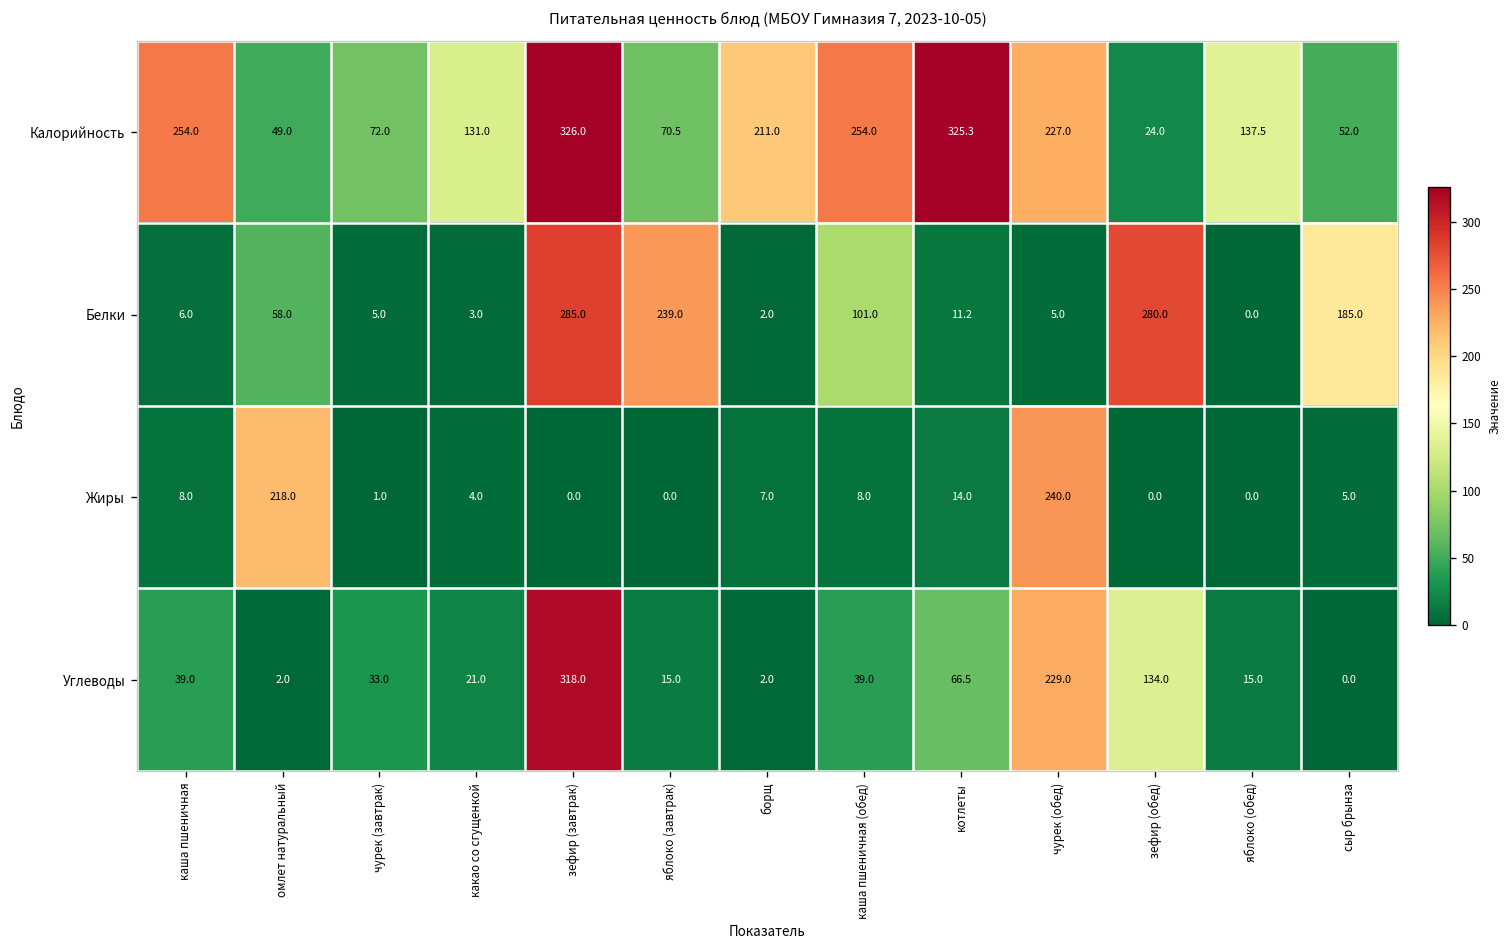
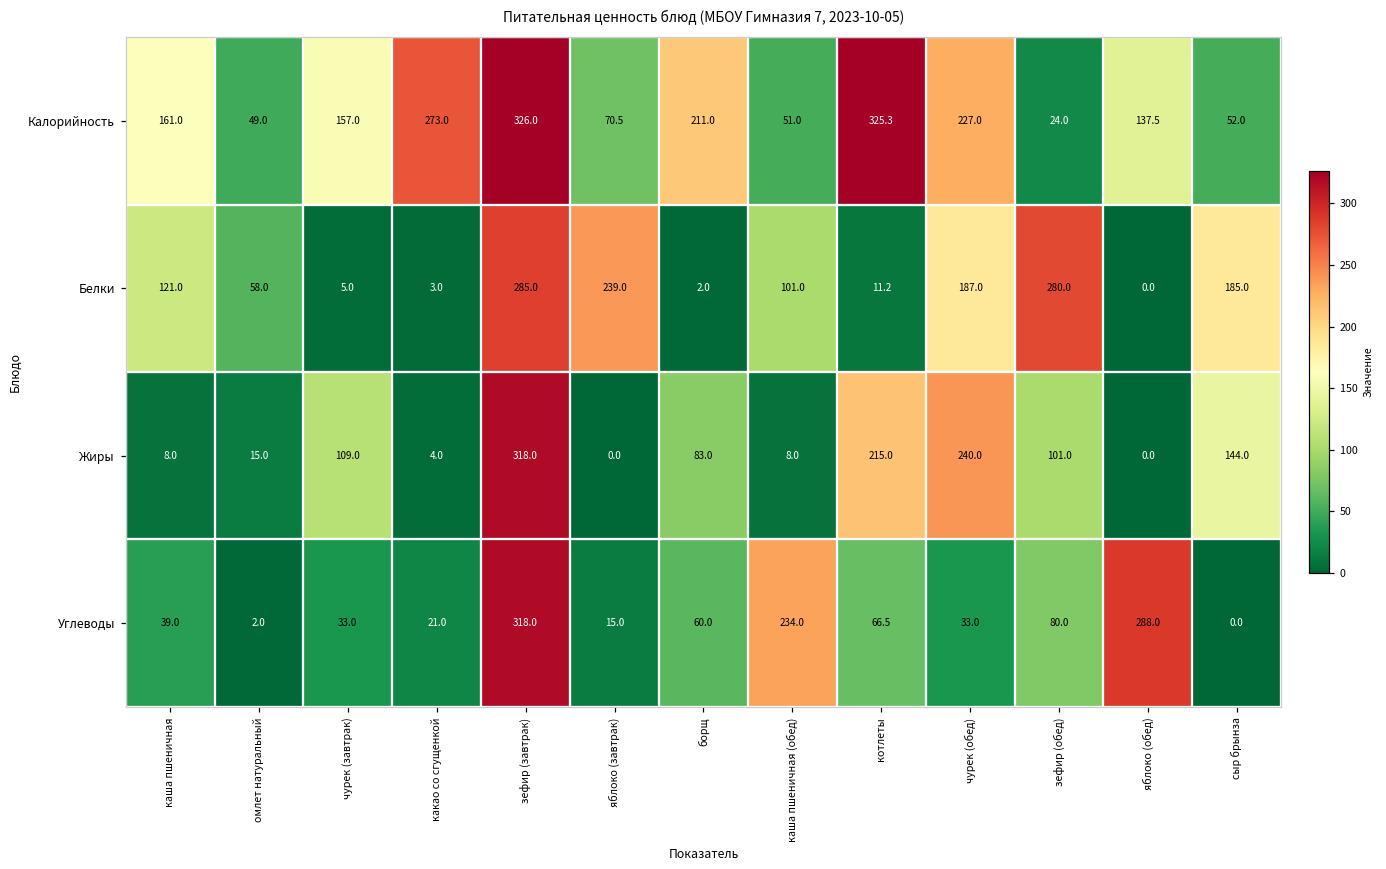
  {
    "Калорийность": {
-     "каша пшеничная": 254.0,
+     "каша пшеничная": 161.0,
      "омлет натуральный": 49.0,
-     "чурек (завтрак)": 72.0,
-     "какао со сгущенкой": 131.0,
+     "чурек (завтрак)": 157.0,
+     "какао со сгущенкой": 273.0,
      "зефир (завтрак)": 326.0,
      "яблоко (завтрак)": 70.5,
      "борщ": 211.0,
-     "каша пшеничная (обед)": 254.0,
+     "каша пшеничная (обед)": 51.0,
      "котлеты": 325.3,
      "чурек (обед)": 227.0,
      "зефир (обед)": 24.0,
      "яблоко (обед)": 137.5,
      "сыр брынза": 52.0
    },
    "Белки": {
-     "каша пшеничная": 6.0,
+     "каша пшеничная": 121.0,
      "омлет натуральный": 58.0,
      "чурек (завтрак)": 5.0,
      "какао со сгущенкой": 3.0,
      "зефир (завтрак)": 285.0,
      "яблоко (завтрак)": 239.0,
      "борщ": 2.0,
      "каша пшеничная (обед)": 101.0,
      "котлеты": 11.2,
-     "чурек (обед)": 5.0,
+     "чурек (обед)": 187.0,
      "зефир (обед)": 280.0,
      "яблоко (обед)": 0.0,
      "сыр брынза": 185.0
    },
    "Жиры": {
      "каша пшеничная": 8.0,
-     "омлет натуральный": 218.0,
-     "чурек (завтрак)": 1.0,
+     "омлет натуральный": 15.0,
+     "чурек (завтрак)": 109.0,
      "какао со сгущенкой": 4.0,
-     "зефир (завтрак)": 0.0,
+     "зефир (завтрак)": 318.0,
      "яблоко (завтрак)": 0.0,
-     "борщ": 7.0,
+     "борщ": 83.0,
      "каша пшеничная (обед)": 8.0,
-     "котлеты": 14.0,
+     "котлеты": 215.0,
      "чурек (обед)": 240.0,
-     "зефир (обед)": 0.0,
+     "зефир (обед)": 101.0,
      "яблоко (обед)": 0.0,
-     "сыр брынза": 5.0
+     "сыр брынза": 144.0
    },
    "Углеводы": {
      "каша пшеничная": 39.0,
      "омлет натуральный": 2.0,
      "чурек (завтрак)": 33.0,
      "какао со сгущенкой": 21.0,
      "зефир (завтрак)": 318.0,
      "яблоко (завтрак)": 15.0,
-     "борщ": 2.0,
-     "каша пшеничная (обед)": 39.0,
+     "борщ": 60.0,
+     "каша пшеничная (обед)": 234.0,
      "котлеты": 66.5,
-     "чурек (обед)": 229.0,
-     "зефир (обед)": 134.0,
-     "яблоко (обед)": 15.0,
+     "чурек (обед)": 33.0,
+     "зефир (обед)": 80.0,
+     "яблоко (обед)": 288.0,
      "сыр брынза": 0.0
    }
  }
